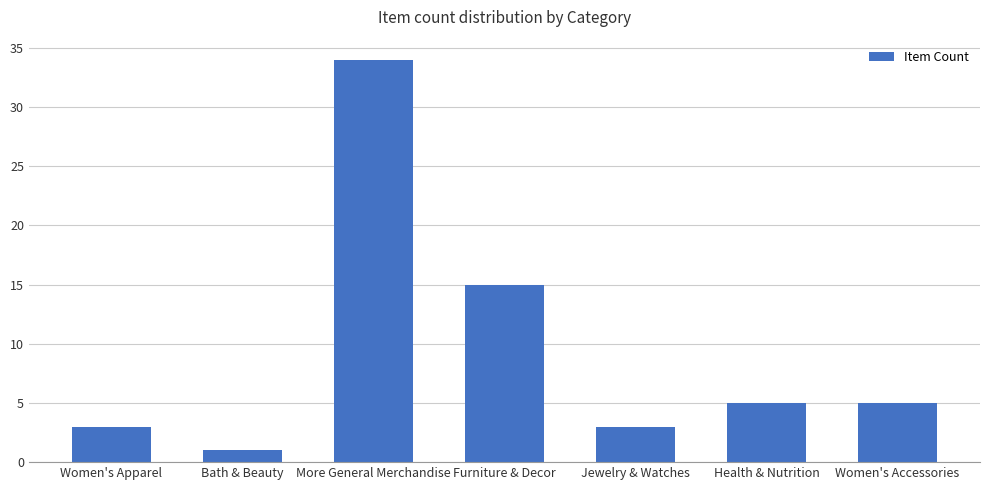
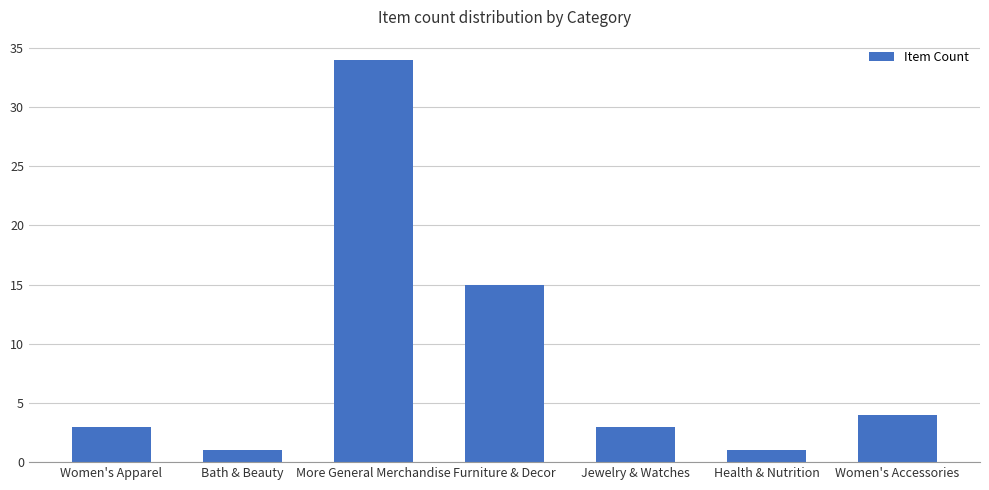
  {
    "Women's Apparel": 3,
    "Bath & Beauty": 1,
    "More General Merchandise": 34,
    "Furniture & Decor": 15,
    "Jewelry & Watches": 3,
-   "Health & Nutrition": 5,
-   "Women's Accessories": 5
+   "Health & Nutrition": 1,
+   "Women's Accessories": 4
  }
